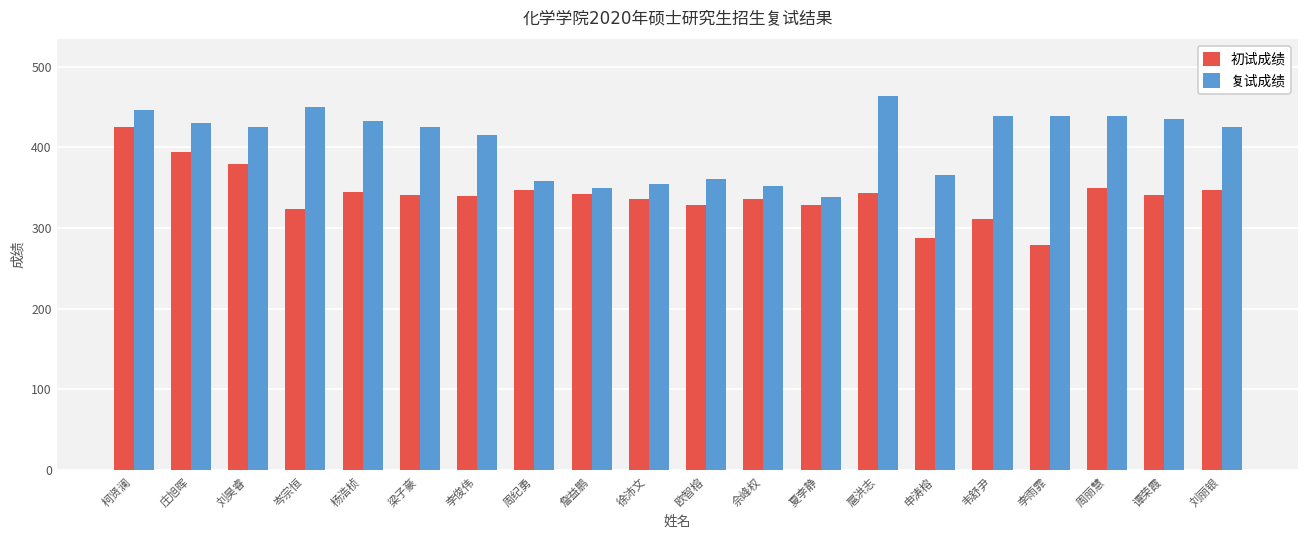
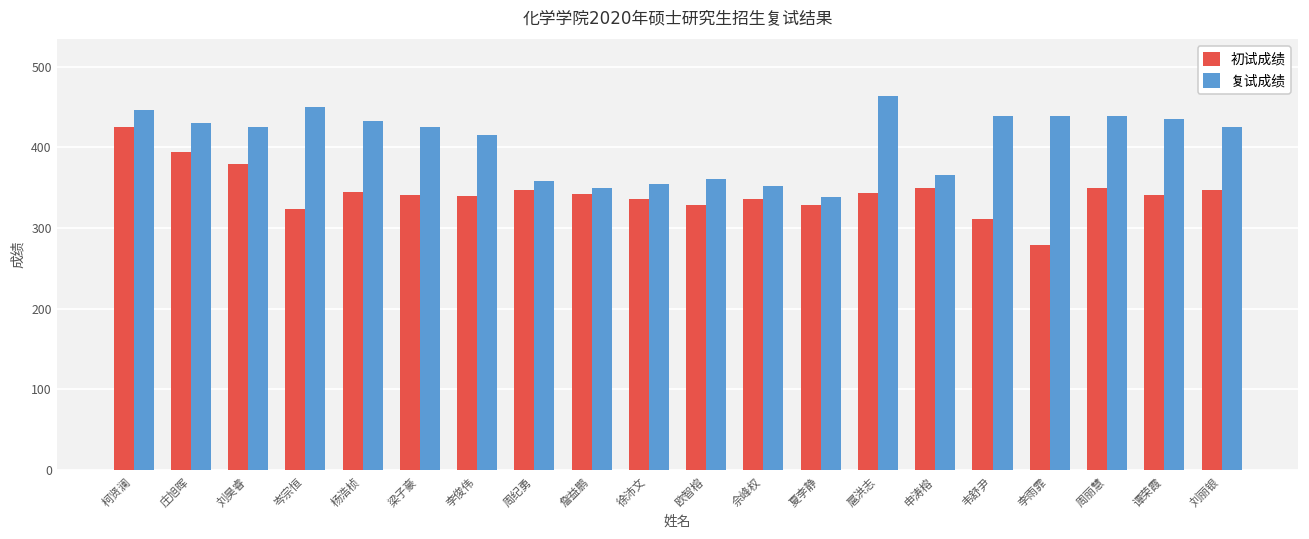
  {
    "初试成绩": {
      "柯贤澜": 430,
      "庄旭晖": 390,
      "刘昊睿": 380,
      "岑宗恒": 320,
      "杨浩桢": 350,
      "梁子豪": 340,
      "李俊伟": 340,
      "周纪勇": 350,
      "詹益鹏": 340,
      "徐沛文": 340,
      "欧智榕": 330,
      "佘峰权": 340,
      "夏李静": 330,
      "扈洪志": 340,
-     "申涛榕": 290,
+     "申涛榕": 350,
      "韦舒尹": 310,
      "李雨霏": 280,
      "周丽慧": 350,
      "谭荣霞": 340,
      "刘丽银": 350
    },
    "复试成绩": {
      "柯贤澜": 450,
      "庄旭晖": 430,
      "刘昊睿": 430,
      "岑宗恒": 450,
      "杨浩桢": 430,
      "梁子豪": 430,
      "李俊伟": 410,
      "周纪勇": 360,
      "詹益鹏": 350,
      "徐沛文": 350,
      "欧智榕": 360,
      "佘峰权": 350,
      "夏李静": 340,
      "扈洪志": 460,
      "申涛榕": 370,
      "韦舒尹": 440,
      "李雨霏": 440,
      "周丽慧": 440,
      "谭荣霞": 430,
      "刘丽银": 430
    }
  }
